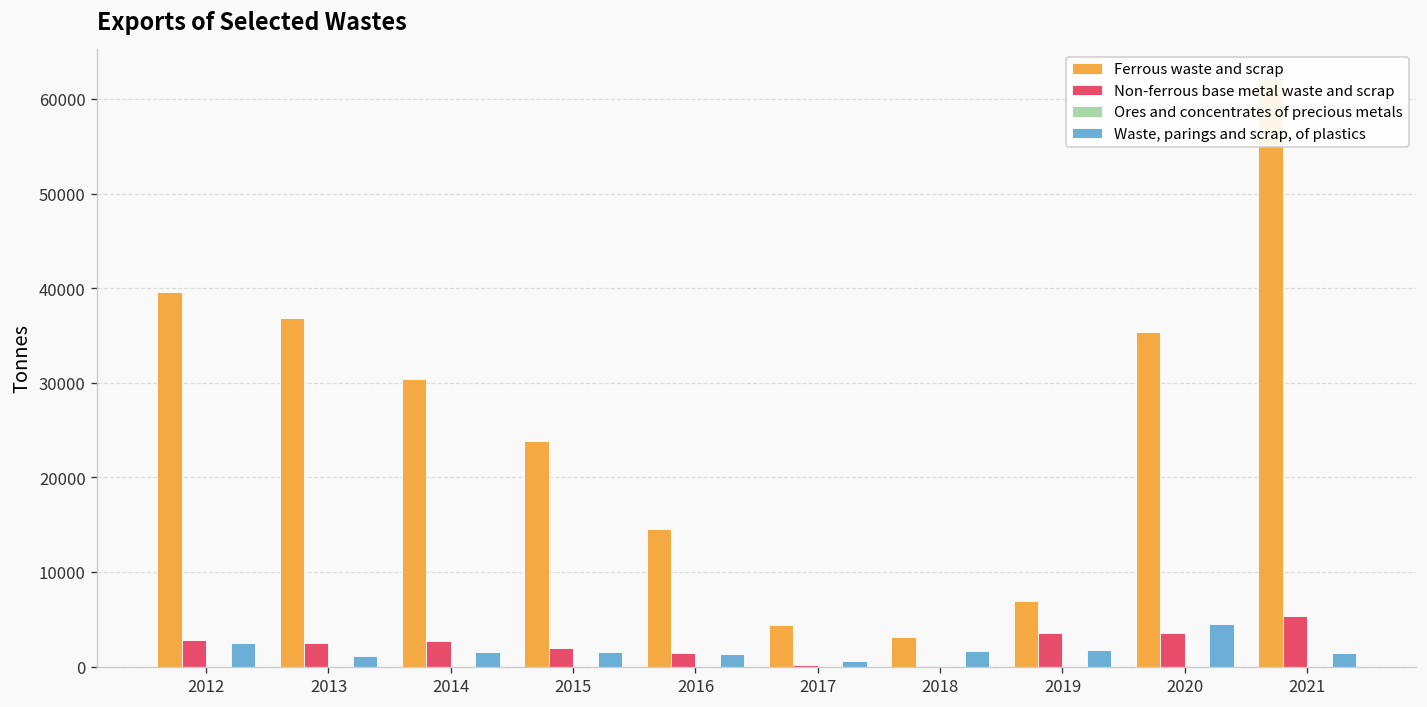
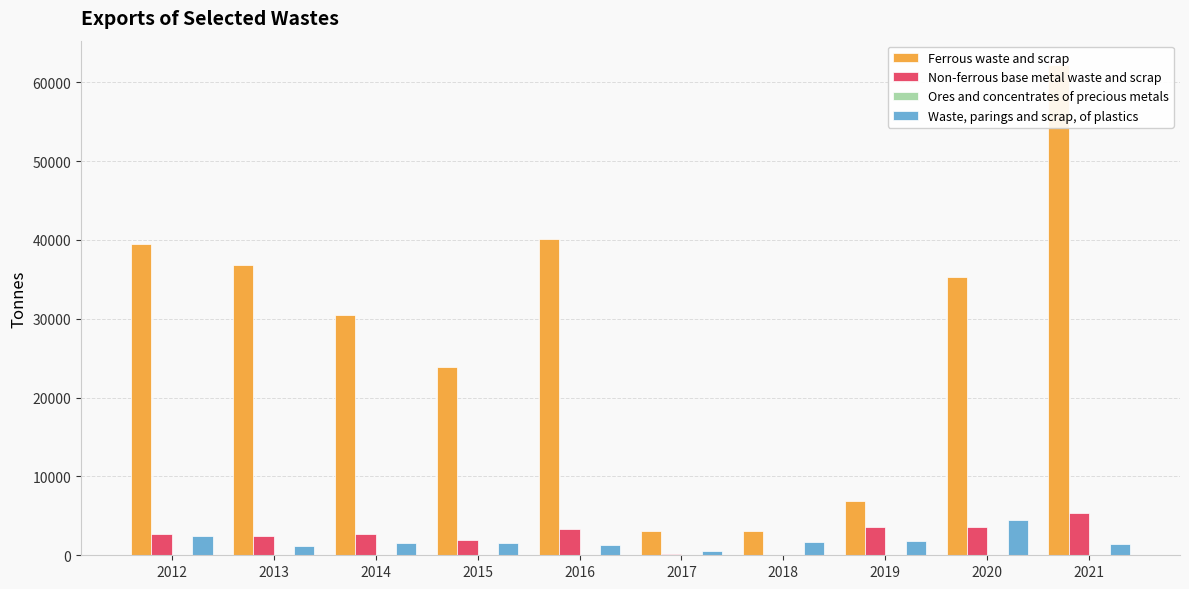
  {
    "Ferrous waste and scrap": {
      "2012": 40000,
      "2013": 37000,
      "2014": 30000,
      "2015": 24000,
-     "2016": 15000,
-     "2017": 4000,
+     "2016": 40000,
+     "2017": 3000,
      "2018": 3000,
      "2019": 7000,
      "2020": 35000
    },
    "Non-ferrous base metal waste and scrap": {
      "2012": 3000,
      "2013": 2000,
      "2014": 3000,
      "2015": 2000,
-     "2016": 1000,
+     "2016": 3000,
      "2019": 4000,
      "2020": 4000,
      "2021": 5000
    },
    "Ores and concentrates of precious metals": {
      "2014": 0,
      "2015": 0,
      "2017": 0,
      "2020": 0,
      "2021": 0
    },
    "Waste, parings and scrap, of plastics": {
      "2012": 2000,
      "2013": 1000,
      "2014": 2000,
      "2015": 2000,
      "2016": 1000,
      "2017": 1000,
      "2018": 2000,
      "2019": 2000,
      "2020": 4000,
      "2021": 1000
    }
  }
